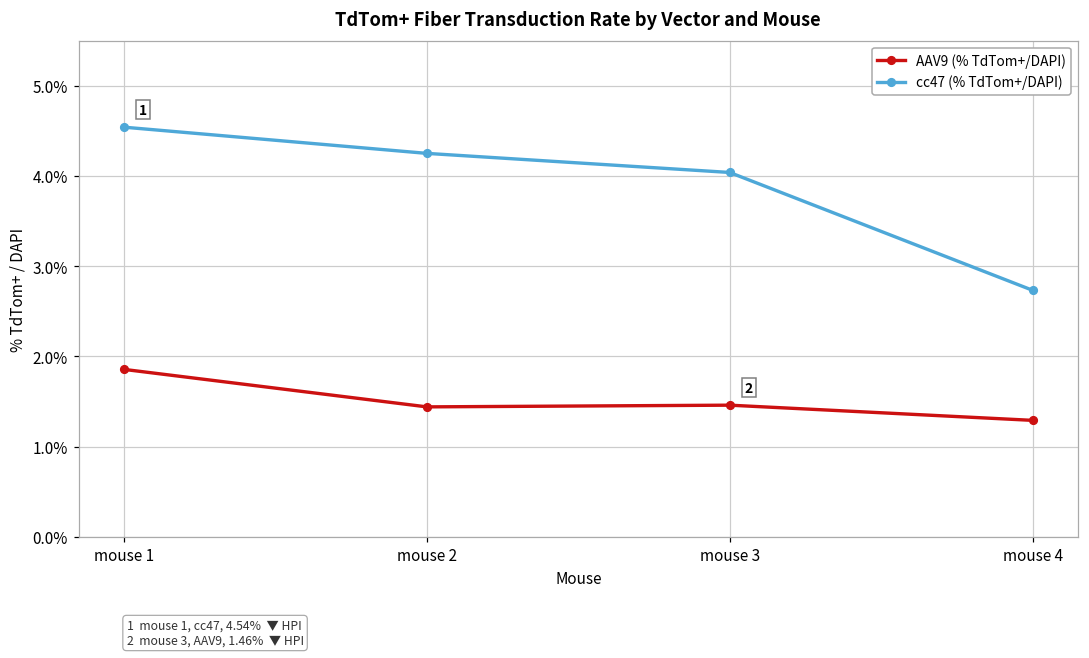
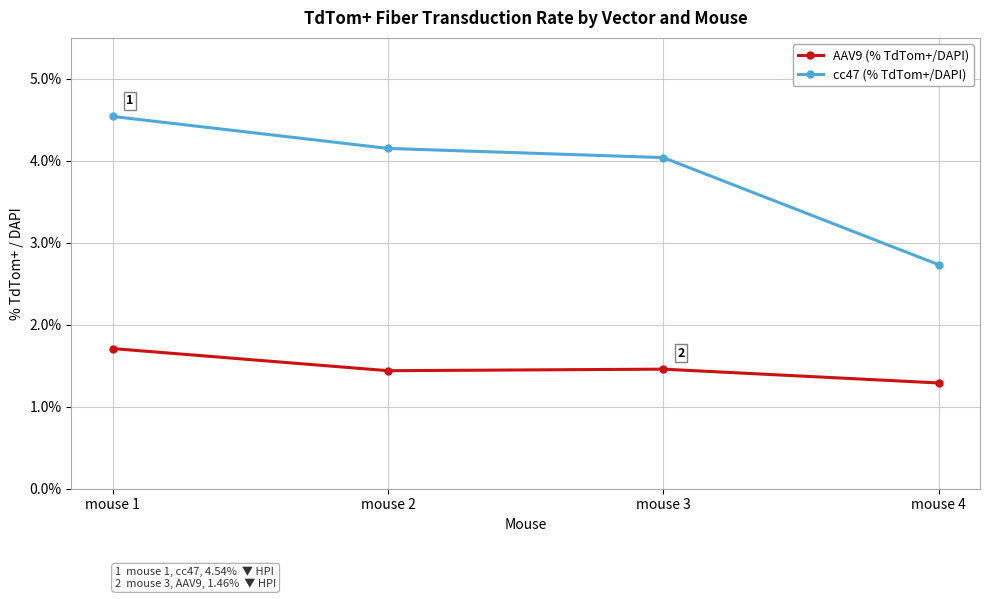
  {
    "AAV9 (% TdTom+/DAPI)": {
-     "mouse 1": "1.9%",
+     "mouse 1": "1.7%",
      "mouse 2": "1.4%",
      "mouse 4": "1.3%"
    },
    "cc47 (% TdTom+/DAPI)": {
-     "mouse 2": "4.3%",
+     "mouse 2": "4.2%",
      "mouse 3": "4.0%",
      "mouse 4": "2.7%"
    }
  }
